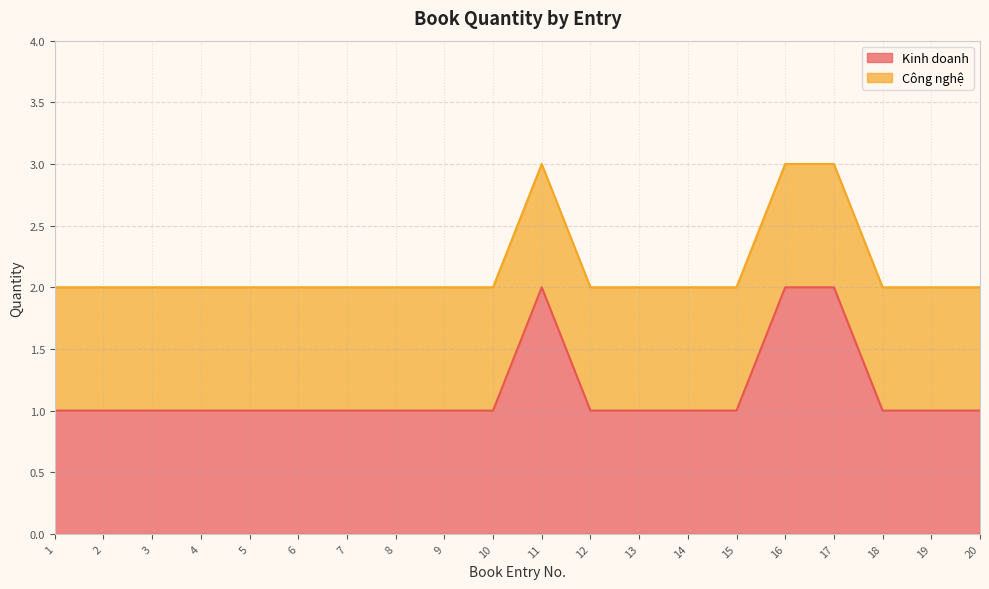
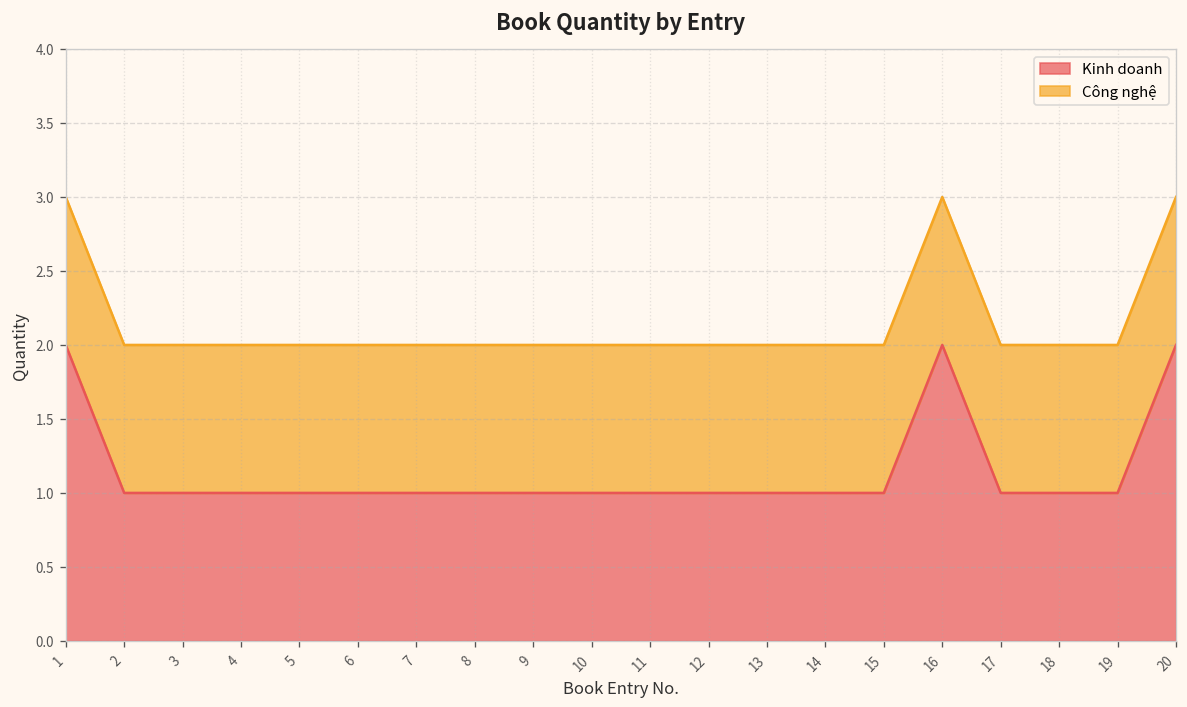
  {
    "Kinh doanh": {
-     "1": 1,
+     "1": 2,
      "2": 1,
      "3": 1,
      "4": 1,
      "5": 1,
      "6": 1,
      "7": 1,
      "8": 1,
      "9": 1,
      "10": 1,
-     "11": 2,
+     "11": 1,
      "12": 1,
      "13": 1,
      "14": 1,
      "15": 1,
      "16": 2,
-     "17": 2,
+     "17": 1,
      "18": 1,
      "19": 1,
-     "20": 1
+     "20": 2
    },
    "Công nghệ": {
      "1": 1,
      "2": 1,
      "3": 1,
      "4": 1,
      "5": 1,
      "6": 1,
      "7": 1,
      "8": 1,
      "9": 1,
      "10": 1,
      "11": 1,
      "12": 1,
      "13": 1,
      "14": 1,
      "15": 1,
      "16": 1,
      "17": 1,
      "18": 1,
      "19": 1,
      "20": 1
    }
  }
